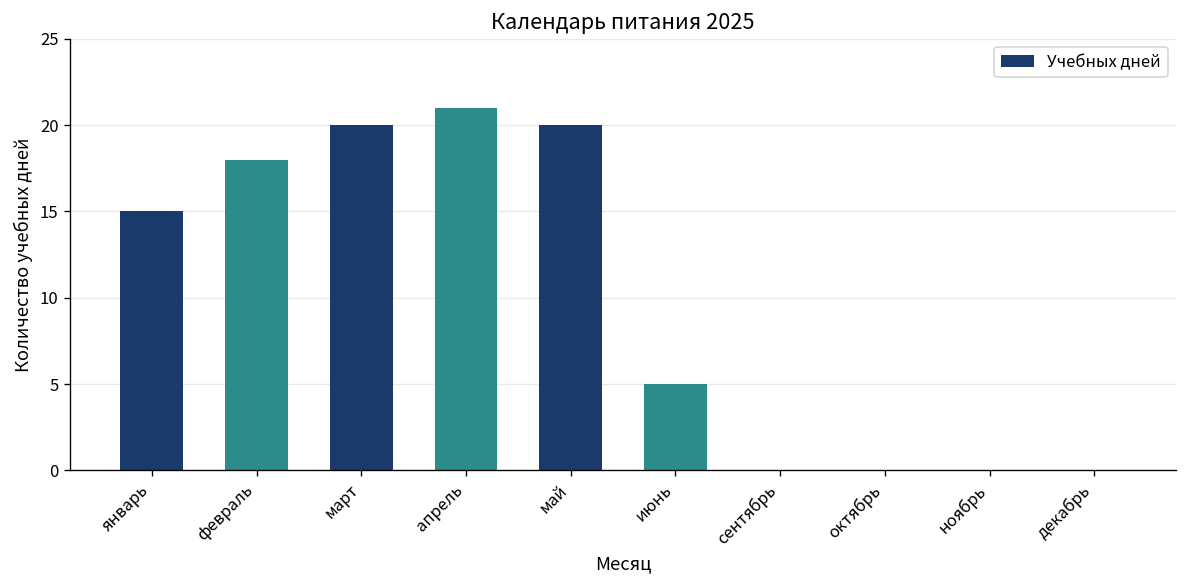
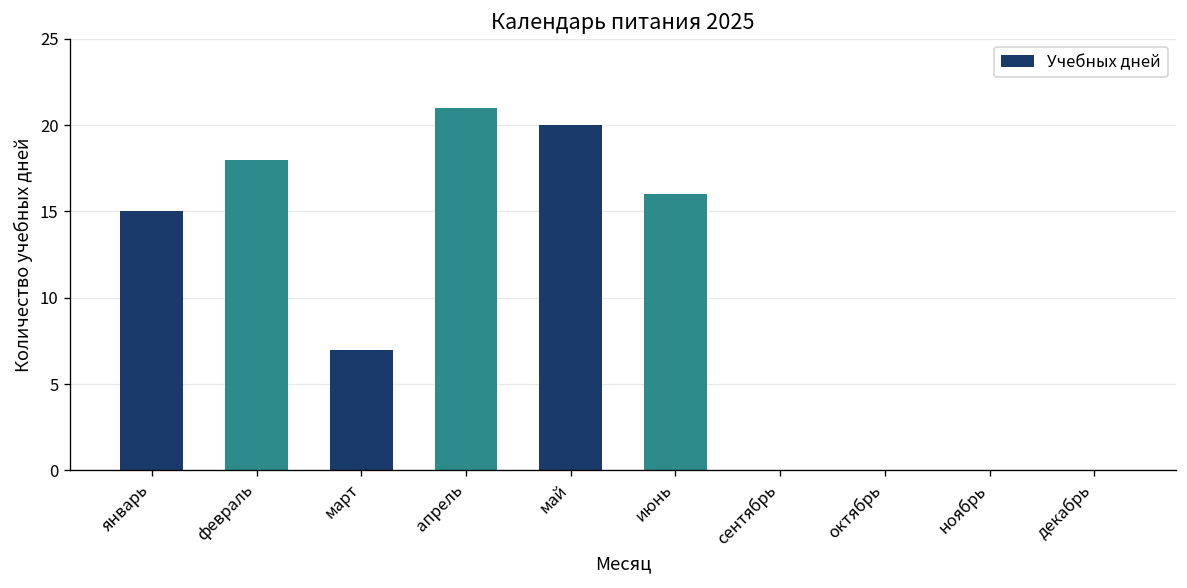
  {
    "январь": 15,
    "февраль": 18,
-   "март": 20,
+   "март": 7,
    "апрель": 21,
    "май": 20,
-   "июнь": 5,
+   "июнь": 16,
    "сентябрь": 0,
    "октябрь": 0,
    "ноябрь": 0,
    "декабрь": 0
  }
